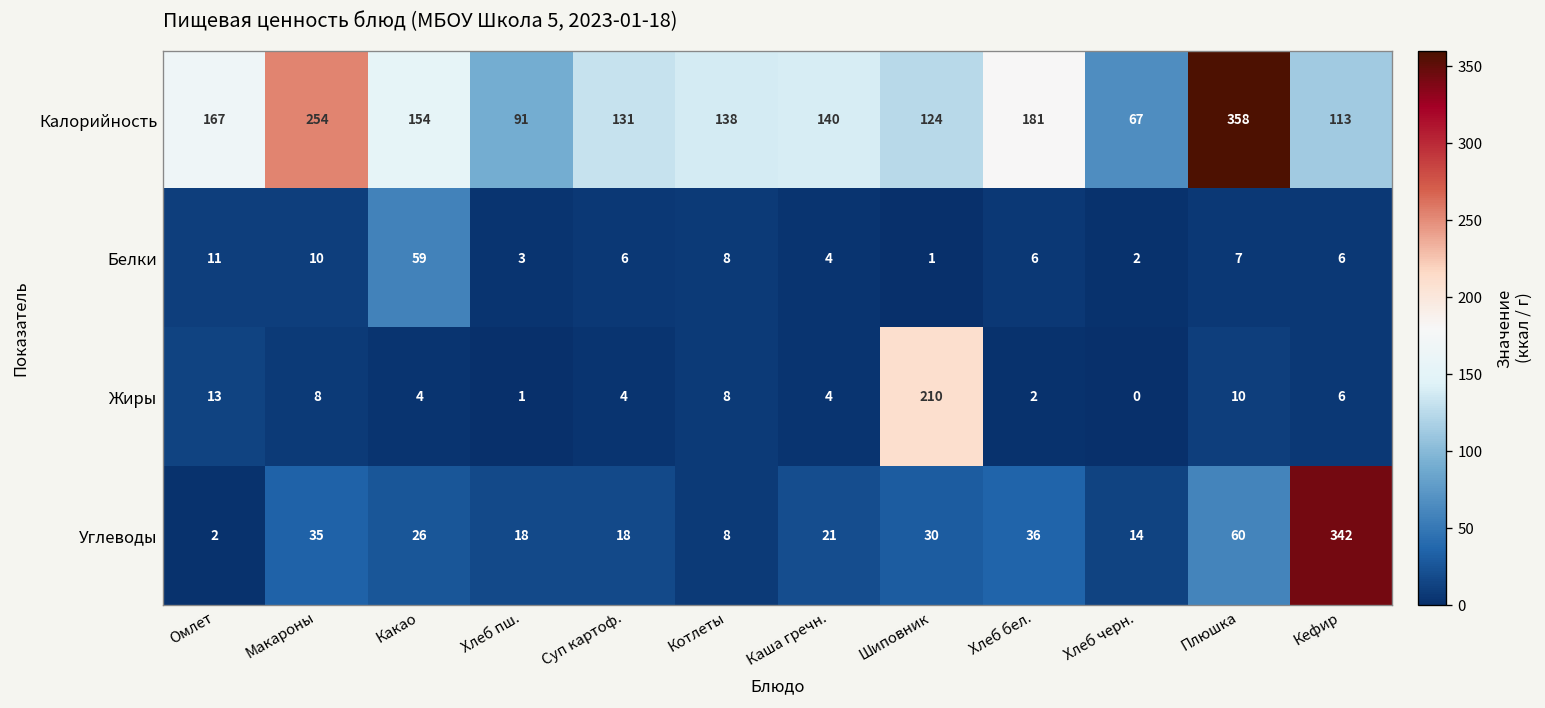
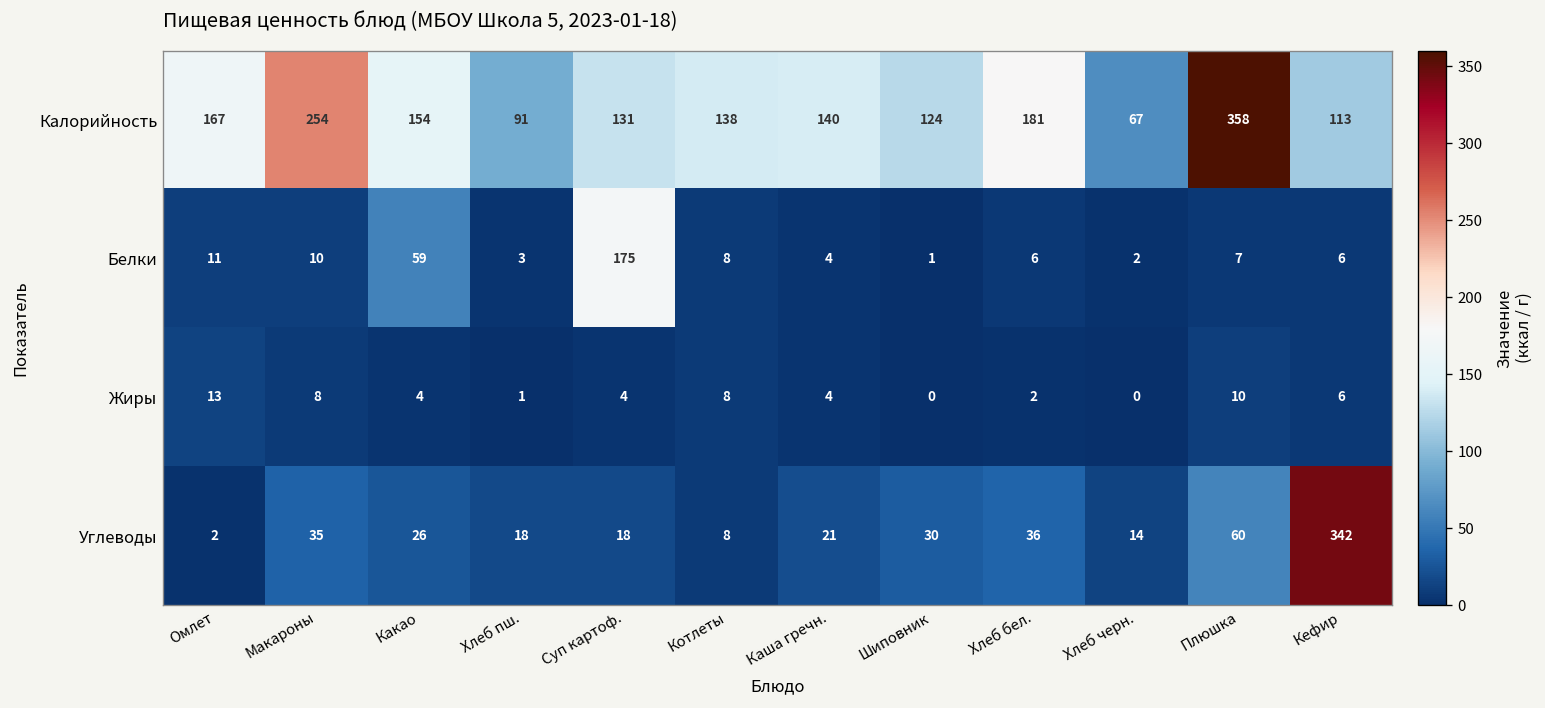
  {
    "Калорийность": {
      "Омлет": 167,
      "Макароны": 254,
      "Какао": 154,
      "Хлеб пш.": 91,
      "Суп картоф.": 131,
      "Котлеты": 138,
      "Каша гречн.": 140,
      "Шиповник": 124,
      "Хлеб бел.": 181,
      "Хлеб черн.": 67,
      "Плюшка": 358,
      "Кефир": 113
    },
    "Белки": {
      "Омлет": 11,
      "Макароны": 10,
      "Какао": 59,
      "Хлеб пш.": 3,
-     "Суп картоф.": 6,
+     "Суп картоф.": 175,
      "Котлеты": 8,
      "Каша гречн.": 4,
      "Шиповник": 1,
      "Хлеб бел.": 6,
      "Хлеб черн.": 2,
      "Плюшка": 7,
      "Кефир": 6
    },
    "Жиры": {
      "Омлет": 13,
      "Макароны": 8,
      "Какао": 4,
      "Хлеб пш.": 1,
      "Суп картоф.": 4,
      "Котлеты": 8,
      "Каша гречн.": 4,
-     "Шиповник": 210,
+     "Шиповник": 0,
      "Хлеб бел.": 2,
      "Хлеб черн.": 0,
      "Плюшка": 10,
      "Кефир": 6
    },
    "Углеводы": {
      "Омлет": 2,
      "Макароны": 35,
      "Какао": 26,
      "Хлеб пш.": 18,
      "Суп картоф.": 18,
      "Котлеты": 8,
      "Каша гречн.": 21,
      "Шиповник": 30,
      "Хлеб бел.": 36,
      "Хлеб черн.": 14,
      "Плюшка": 60,
      "Кефир": 342
    }
  }
